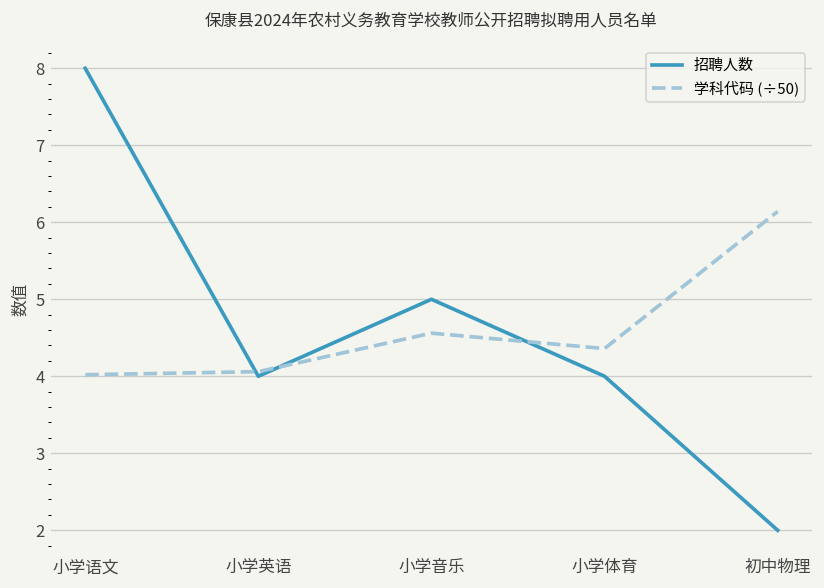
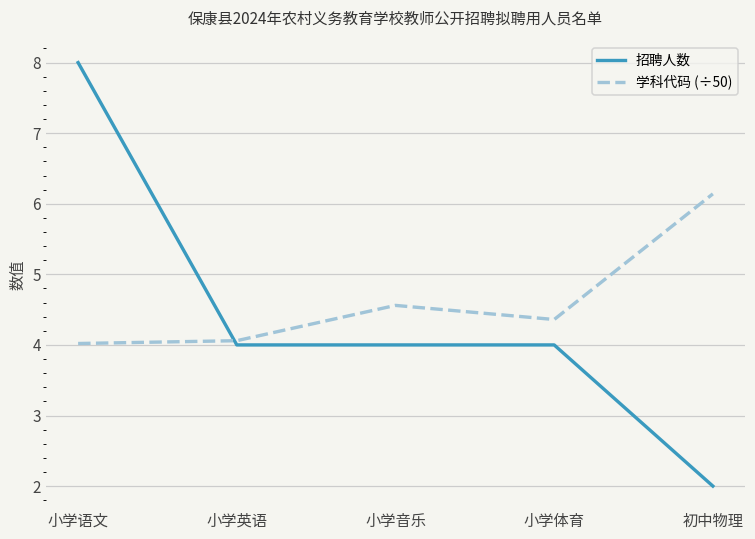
  {
    "招聘人数": {
      "小学语文": 8,
      "小学英语": 4,
-     "小学音乐": 5,
+     "小学音乐": 4,
      "小学体育": 4,
      "初中物理": 2
    },
    "学科代码 (÷50)": {
      "小学语文": 4,
      "小学英语": 4.1,
      "小学音乐": 4.6,
      "小学体育": 4.4,
      "初中物理": 6.1
    }
  }
